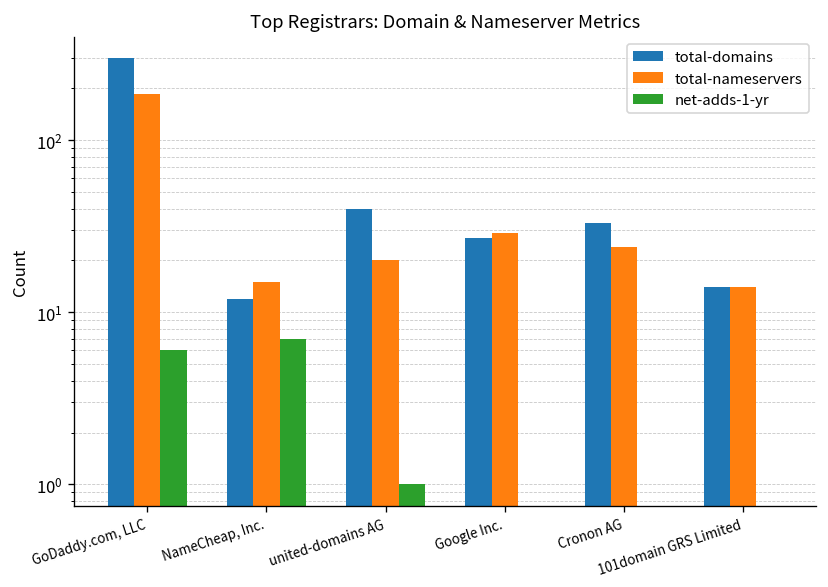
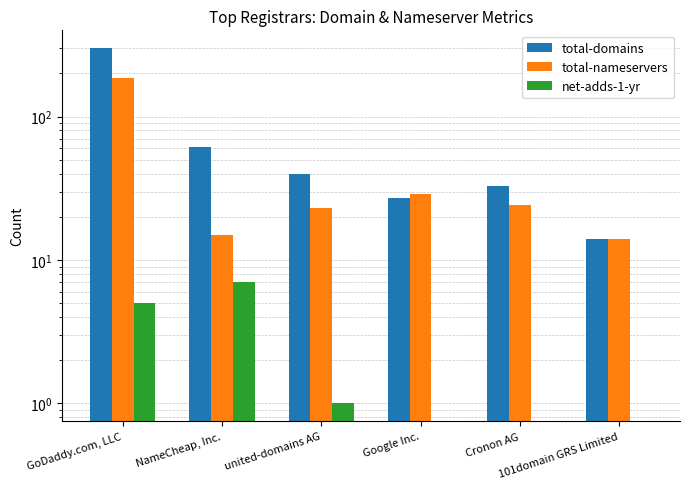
  {
    "total-domains": {
      "GoDaddy.com, LLC": 300,
-     "NameCheap, Inc.": 12,
+     "NameCheap, Inc.": 61,
      "united-domains AG": 40,
      "Google Inc.": 27,
      "Cronon AG": 33,
      "101domain GRS Limited": 14
    },
    "total-nameservers": {
      "GoDaddy.com, LLC": 190,
      "NameCheap, Inc.": 15,
-     "united-domains AG": 20,
+     "united-domains AG": 23,
      "Google Inc.": 29,
      "Cronon AG": 24,
      "101domain GRS Limited": 14
    },
    "net-adds-1-yr": {
-     "GoDaddy.com, LLC": 6,
+     "GoDaddy.com, LLC": 5,
      "NameCheap, Inc.": 7,
      "united-domains AG": 1
    }
  }
